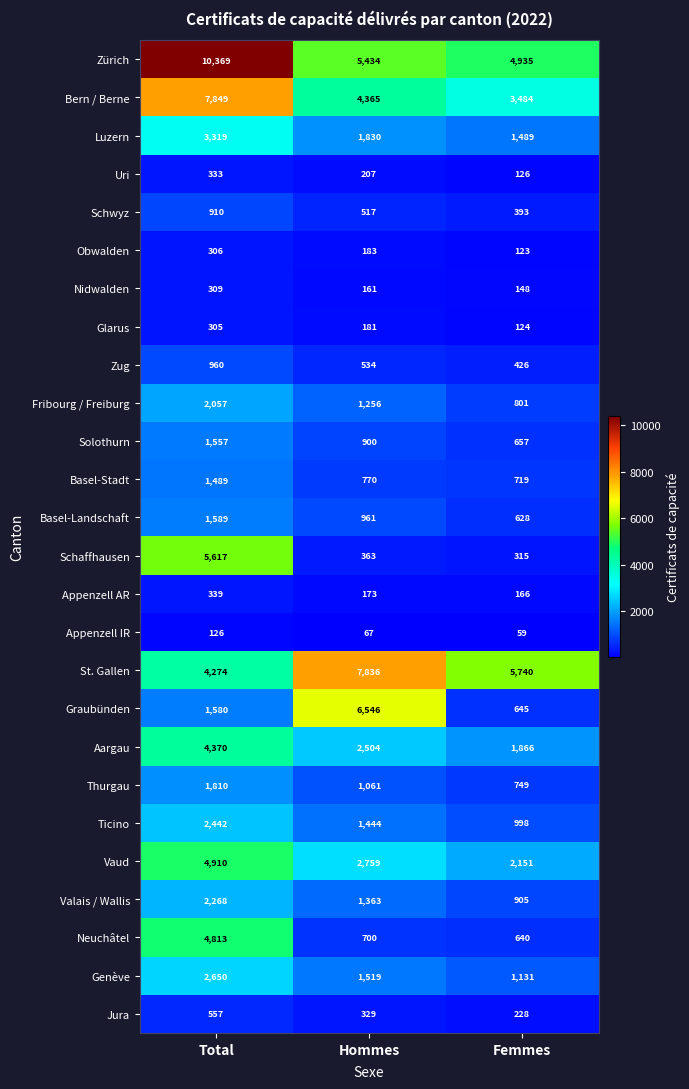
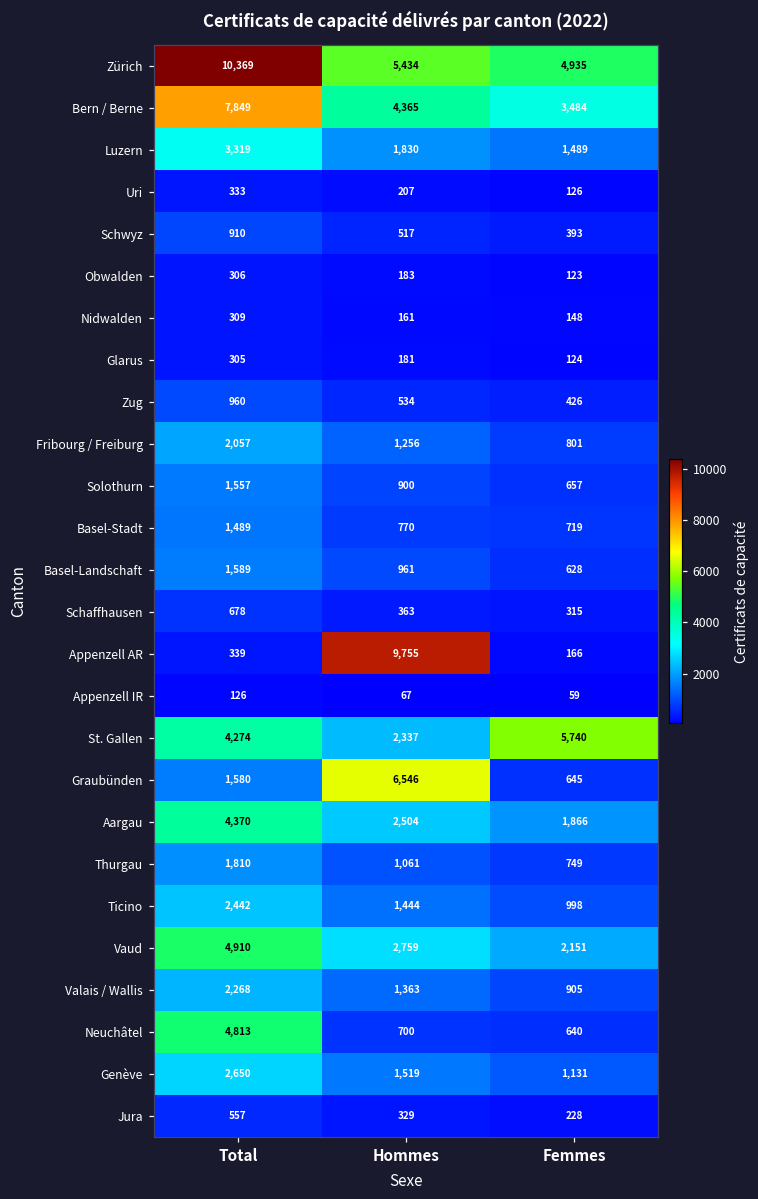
  {
    "Zürich": {
      "Total": "10,369",
      "Hommes": "5,434",
      "Femmes": "4,935"
    },
    "Bern / Berne": {
      "Total": "7,849",
      "Hommes": "4,365",
      "Femmes": "3,484"
    },
    "Luzern": {
      "Total": "3,319",
      "Hommes": "1,830",
      "Femmes": "1,489"
    },
    "Uri": {
      "Total": "333",
      "Hommes": "207",
      "Femmes": "126"
    },
    "Schwyz": {
      "Total": "910",
      "Hommes": "517",
      "Femmes": "393"
    },
    "Obwalden": {
      "Total": "306",
      "Hommes": "183",
      "Femmes": "123"
    },
    "Nidwalden": {
      "Total": "309",
      "Hommes": "161",
      "Femmes": "148"
    },
    "Glarus": {
      "Total": "305",
      "Hommes": "181",
      "Femmes": "124"
    },
    "Zug": {
      "Total": "960",
      "Hommes": "534",
      "Femmes": "426"
    },
    "Fribourg / Freiburg": {
      "Total": "2,057",
      "Hommes": "1,256",
      "Femmes": "801"
    },
    "Solothurn": {
      "Total": "1,557",
      "Hommes": "900",
      "Femmes": "657"
    },
    "Basel-Stadt": {
      "Total": "1,489",
      "Hommes": "770",
      "Femmes": "719"
    },
    "Basel-Landschaft": {
      "Total": "1,589",
      "Hommes": "961",
      "Femmes": "628"
    },
    "Schaffhausen": {
-     "Total": "5,617",
+     "Total": "678",
      "Hommes": "363",
      "Femmes": "315"
    },
    "Appenzell AR": {
      "Total": "339",
-     "Hommes": "173",
+     "Hommes": "9,755",
      "Femmes": "166"
    },
    "Appenzell IR": {
      "Total": "126",
      "Hommes": "67",
      "Femmes": "59"
    },
    "St. Gallen": {
      "Total": "4,274",
-     "Hommes": "7,836",
+     "Hommes": "2,337",
      "Femmes": "5,740"
    },
    "Graubünden": {
      "Total": "1,580",
      "Hommes": "6,546",
      "Femmes": "645"
    },
    "Aargau": {
      "Total": "4,370",
      "Hommes": "2,504",
      "Femmes": "1,866"
    },
    "Thurgau": {
      "Total": "1,810",
      "Hommes": "1,061",
      "Femmes": "749"
    },
    "Ticino": {
      "Total": "2,442",
      "Hommes": "1,444",
      "Femmes": "998"
    },
    "Vaud": {
      "Total": "4,910",
      "Hommes": "2,759",
      "Femmes": "2,151"
    },
    "Valais / Wallis": {
      "Total": "2,268",
      "Hommes": "1,363",
      "Femmes": "905"
    },
    "Neuchâtel": {
      "Total": "4,813",
      "Hommes": "700",
      "Femmes": "640"
    },
    "Genève": {
      "Total": "2,650",
      "Hommes": "1,519",
      "Femmes": "1,131"
    },
    "Jura": {
      "Total": "557",
      "Hommes": "329",
      "Femmes": "228"
    }
  }
